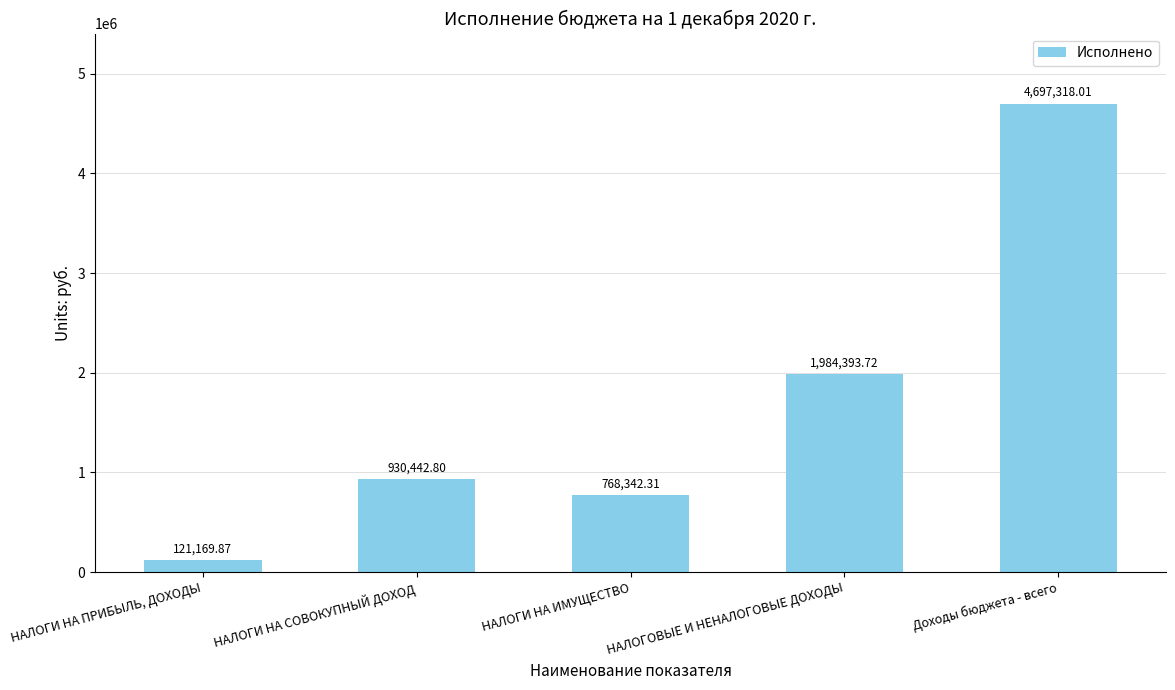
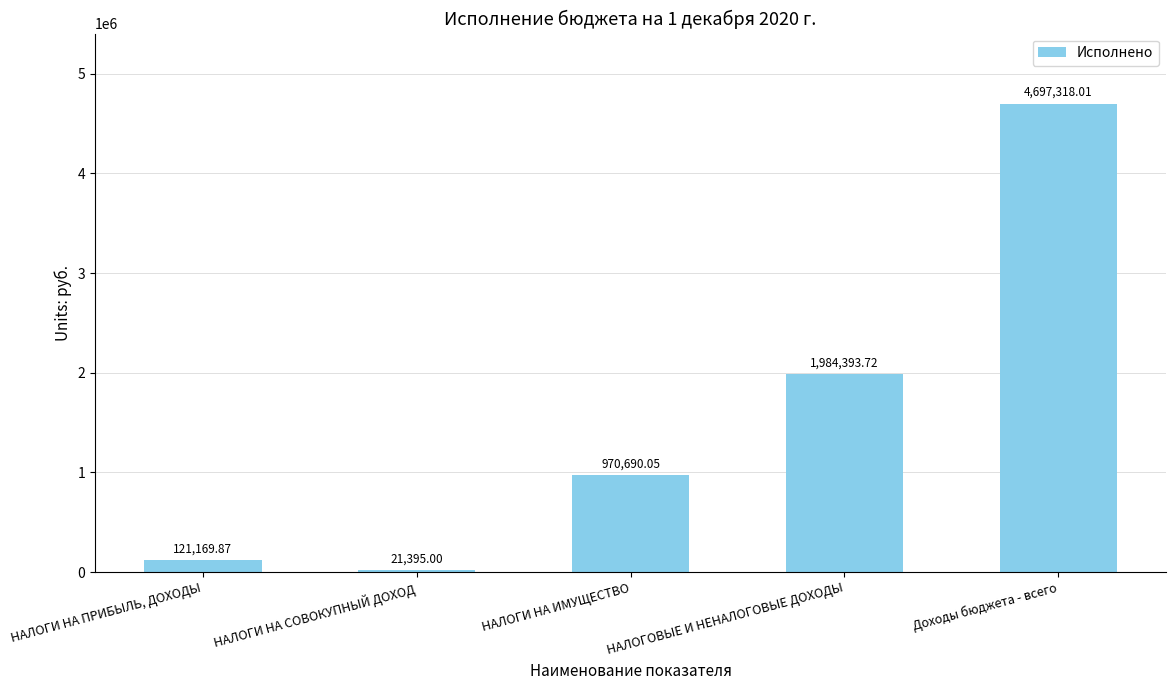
  {
    "НАЛОГИ НА ПРИБЫЛЬ, ДОХОДЫ": "121,169.87",
-   "НАЛОГИ НА СОВОКУПНЫЙ ДОХОД": "930,442.80",
-   "НАЛОГИ НА ИМУЩЕСТВО": "768,342.31",
+   "НАЛОГИ НА СОВОКУПНЫЙ ДОХОД": "21,395.00",
+   "НАЛОГИ НА ИМУЩЕСТВО": "970,690.05",
    "НАЛОГОВЫЕ И НЕНАЛОГОВЫЕ ДОХОДЫ": "1,984,393.72",
    "Доходы бюджета - всего": "4,697,318.01"
  }
